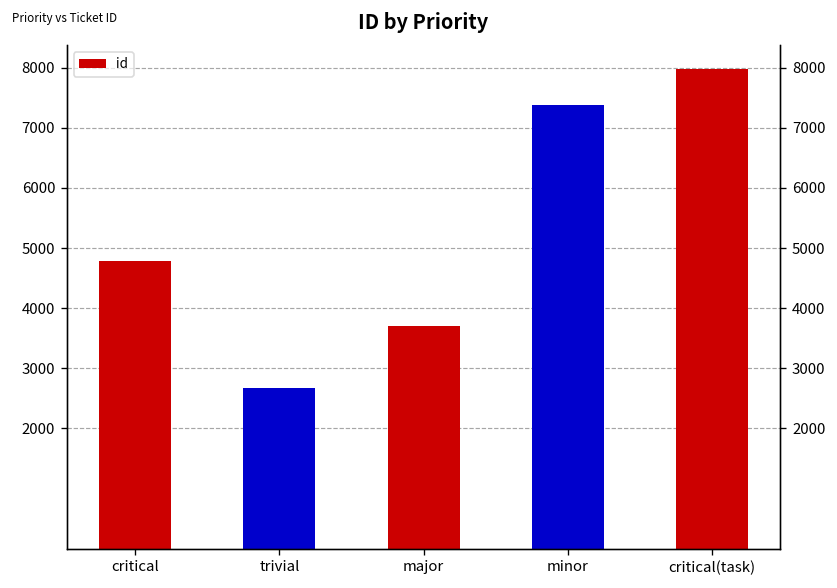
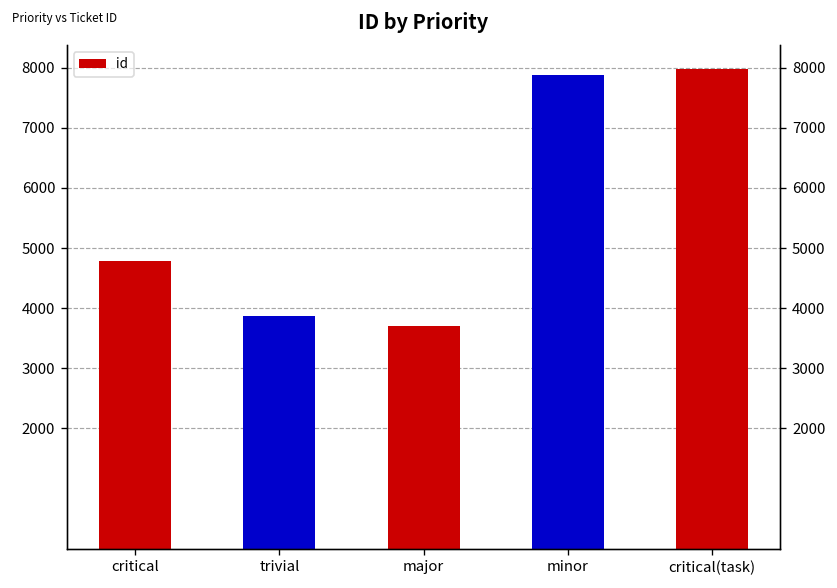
  {
    "critical": 4800,
-   "trivial": 2700,
+   "trivial": 3900,
    "major": 3700,
-   "minor": 7400,
+   "minor": 7900,
    "critical(task)": 8000
  }
